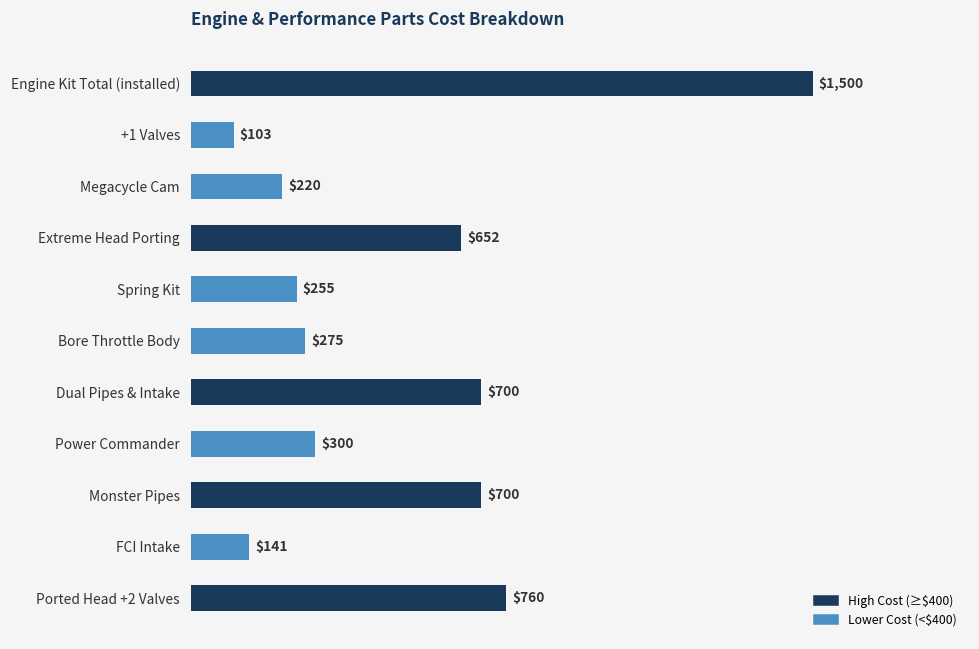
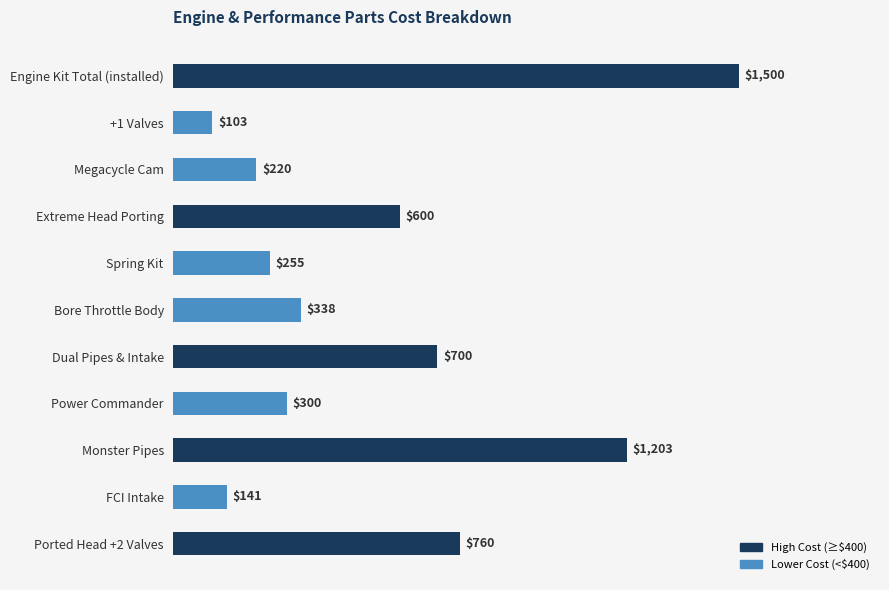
  {
    "Engine Kit Total (installed)": "$1,500",
    "+1 Valves": "$103",
    "Megacycle Cam": "$220",
-   "Extreme Head Porting": "$652",
+   "Extreme Head Porting": "$600",
    "Spring Kit": "$255",
-   "Bore Throttle Body": "$275",
+   "Bore Throttle Body": "$338",
    "Dual Pipes & Intake": "$700",
    "Power Commander": "$300",
-   "Monster Pipes": "$700",
+   "Monster Pipes": "$1,203",
    "FCI Intake": "$141",
    "Ported Head +2 Valves": "$760"
  }
